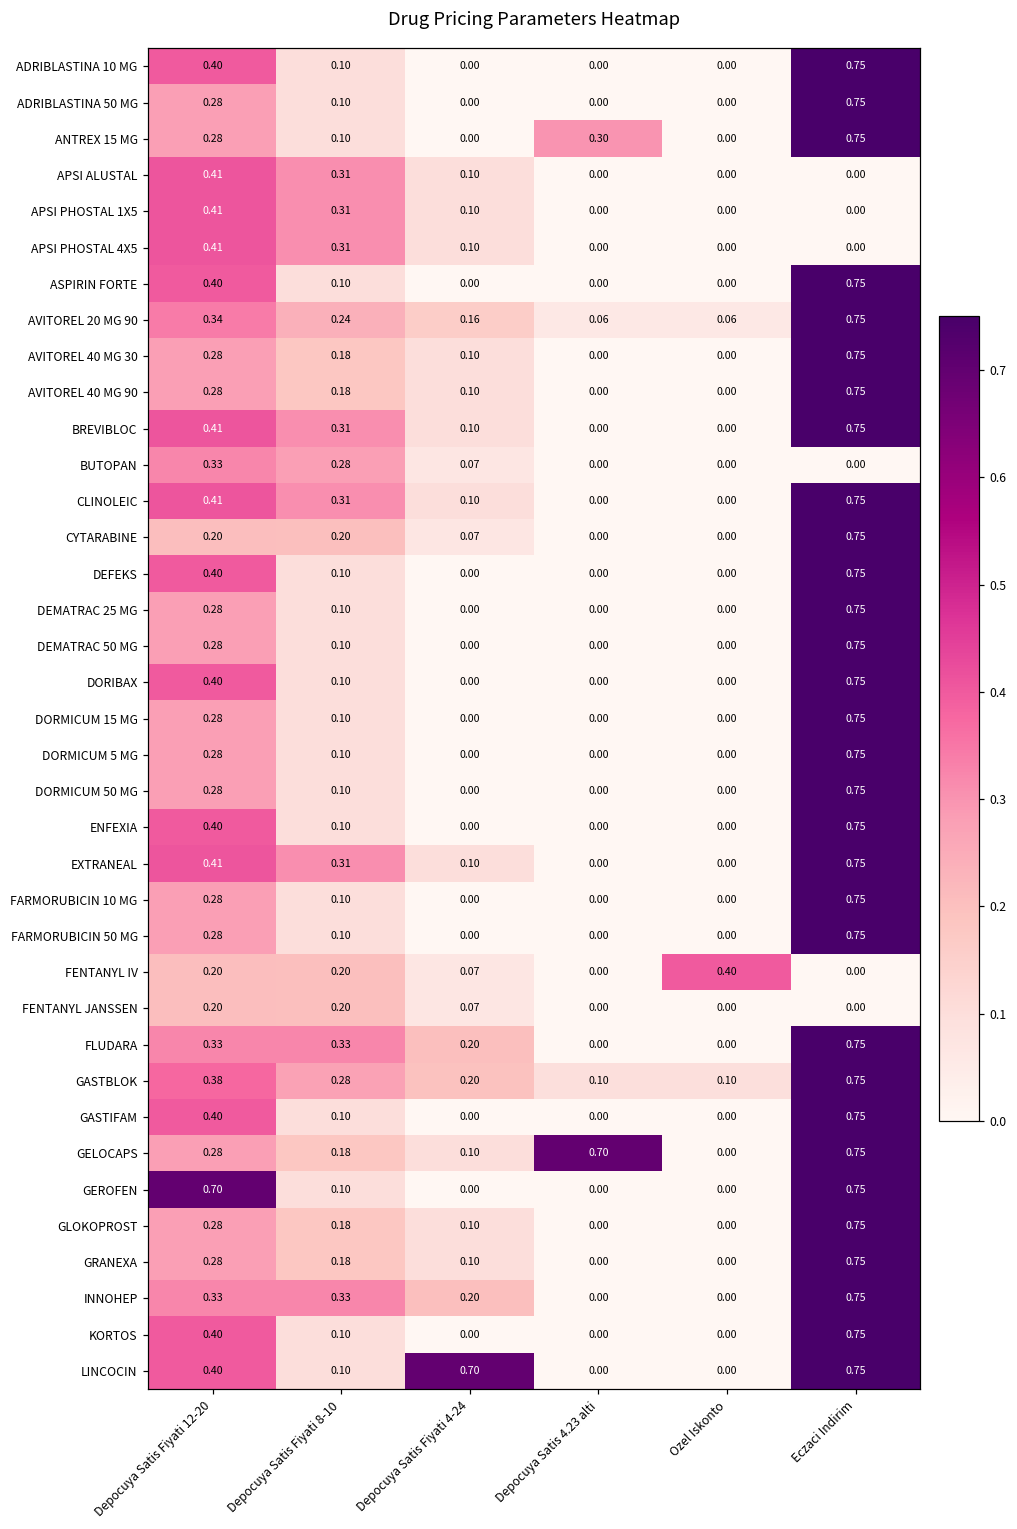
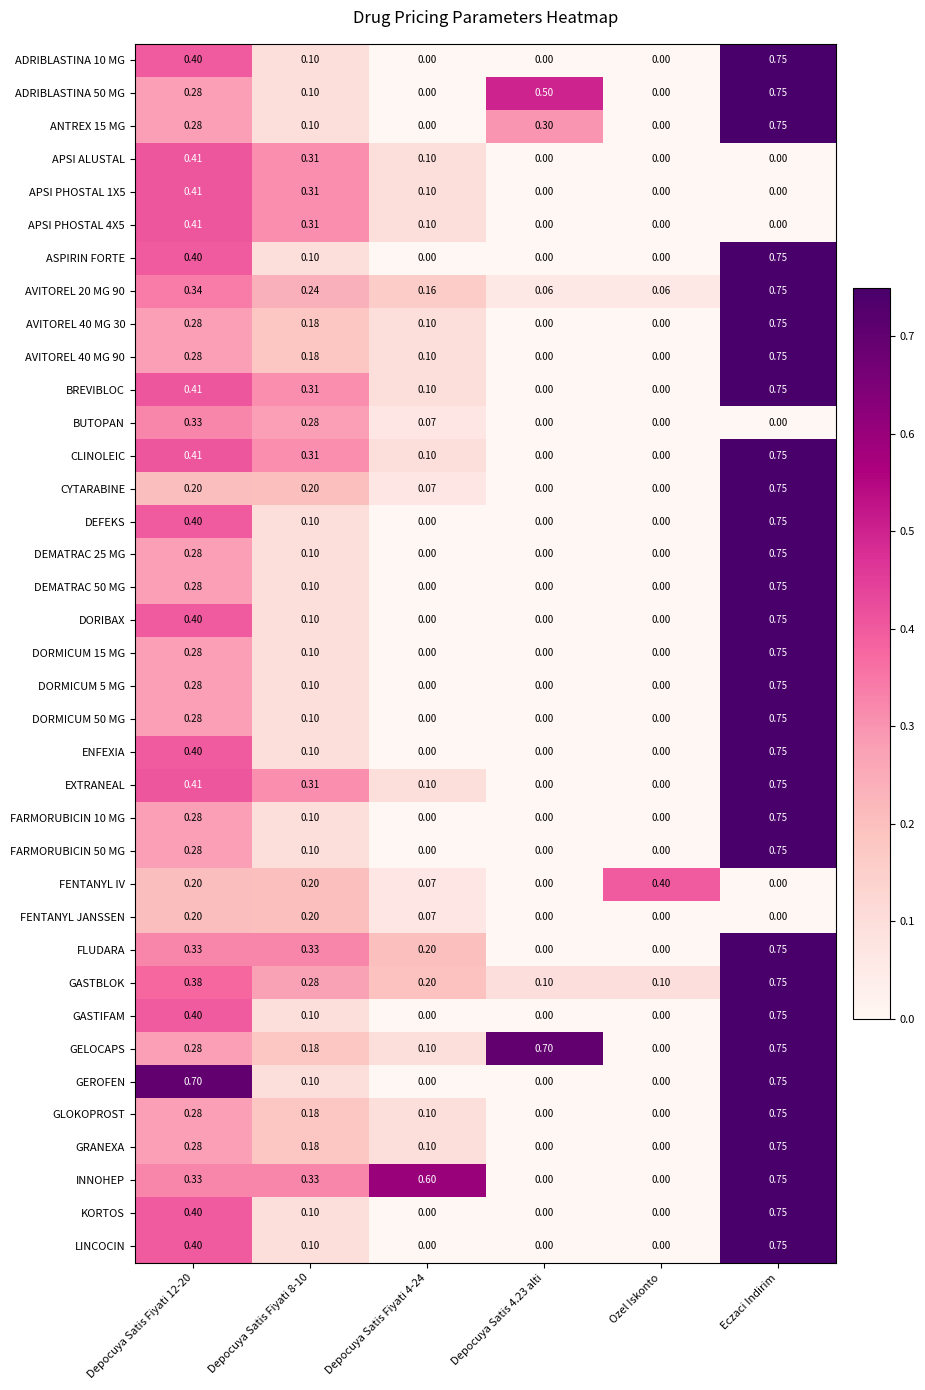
  {
    "ADRIBLASTINA 50 MG": {
      "Depocuya Satis Fiyati 12-20": 0.28,
      "Depocuya Satis Fiyati 8-10": 0.10,
      "Depocuya Satis Fiyati 4-24": 0.00,
-     "Depocuya Satis 4.23 alti": 0.00,
+     "Depocuya Satis 4.23 alti": 0.50,
      "Ozel Iskonto": 0.00,
      "Eczaci Indirim": 0.75
    },
    "INNOHEP": {
      "Depocuya Satis Fiyati 12-20": 0.33,
      "Depocuya Satis Fiyati 8-10": 0.33,
-     "Depocuya Satis Fiyati 4-24": 0.20,
+     "Depocuya Satis Fiyati 4-24": 0.60,
      "Depocuya Satis 4.23 alti": 0.00,
      "Ozel Iskonto": 0.00,
      "Eczaci Indirim": 0.75
    },
    "LINCOCIN": {
      "Depocuya Satis Fiyati 12-20": 0.40,
      "Depocuya Satis Fiyati 8-10": 0.10,
-     "Depocuya Satis Fiyati 4-24": 0.70,
+     "Depocuya Satis Fiyati 4-24": 0.00,
      "Depocuya Satis 4.23 alti": 0.00,
      "Ozel Iskonto": 0.00,
      "Eczaci Indirim": 0.75
    }
  }
